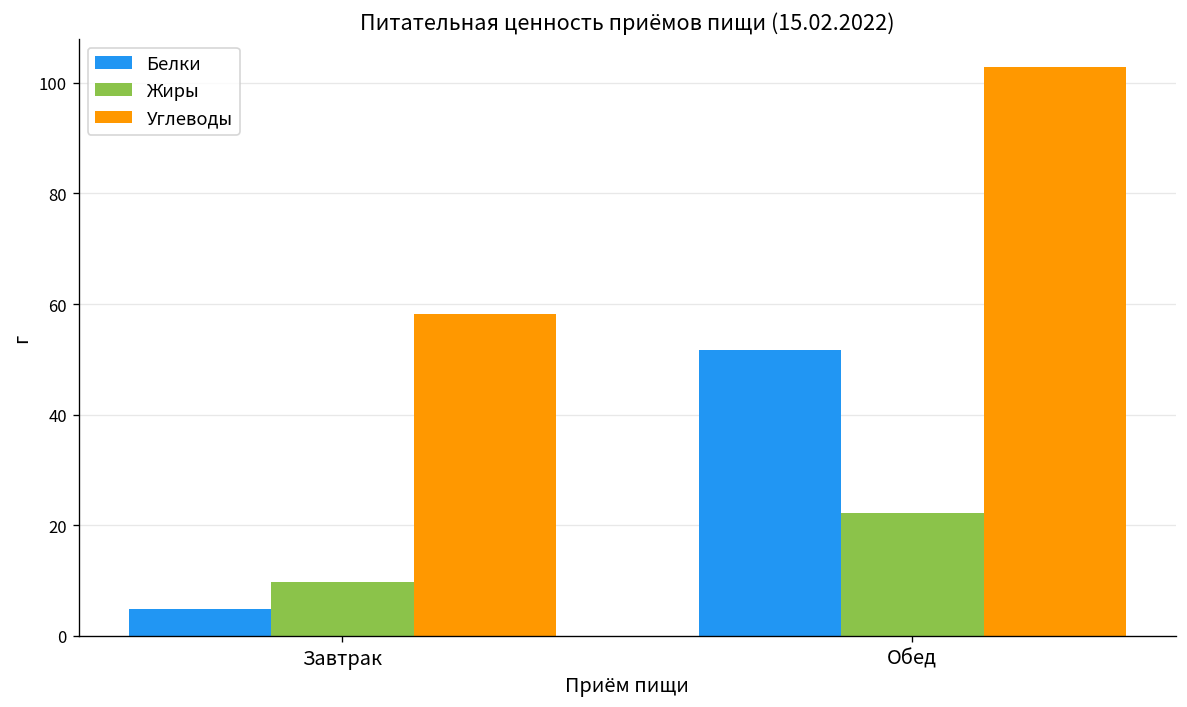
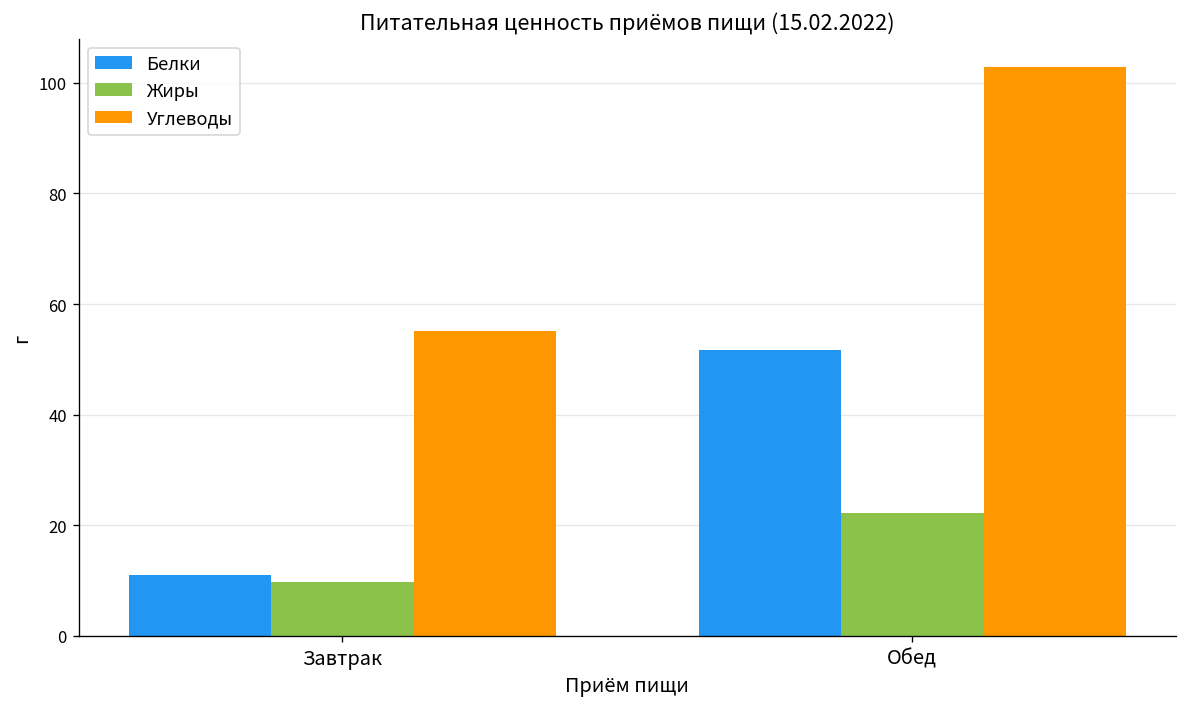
  {
    "Белки": {
-     "Завтрак": 5,
+     "Завтрак": 11,
      "Обед": 52
    },
    "Жиры": {
      "Завтрак": 10,
      "Обед": 22
    },
    "Углеводы": {
-     "Завтрак": 58,
+     "Завтрак": 55,
      "Обед": 103
    }
  }
